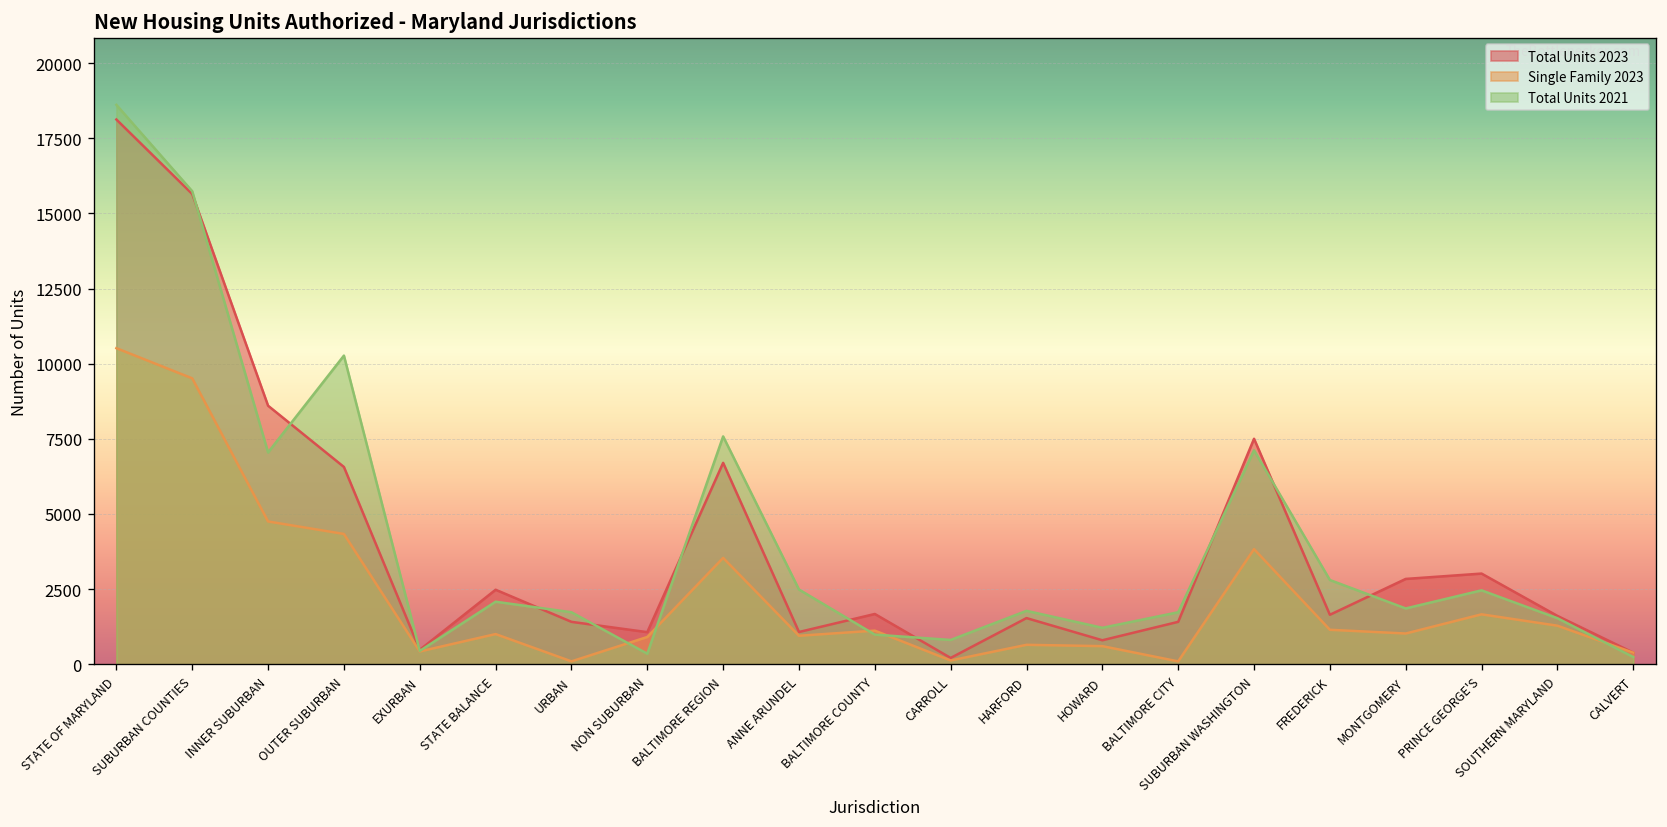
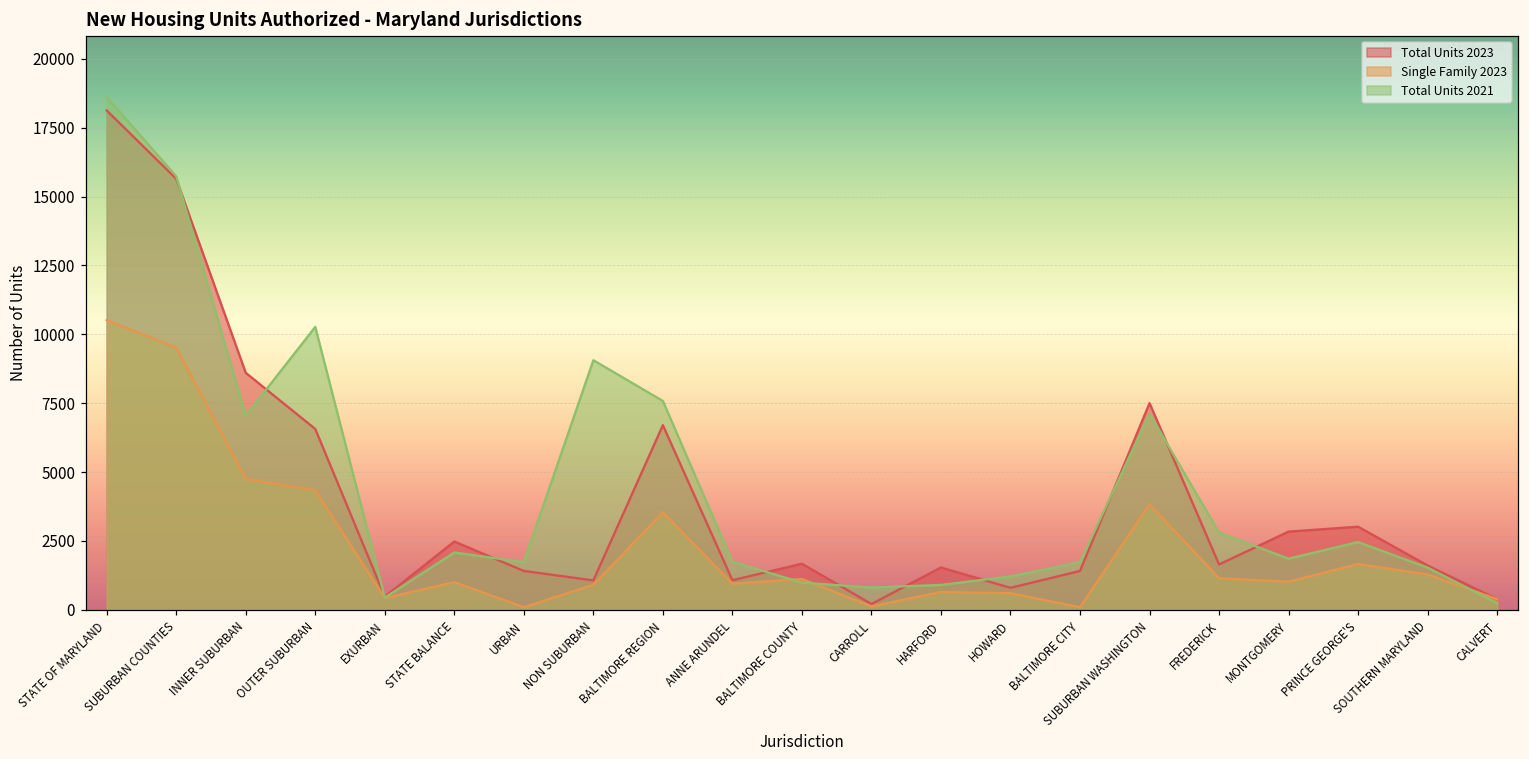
  {
    "Total Units 2021": {
      "STATE OF MARYLAND": 18600,
      "INNER SUBURBAN": 7000,
      "OUTER SUBURBAN": 10300,
      "STATE BALANCE": 2100,
      "URBAN": 1700,
-     "NON SUBURBAN": 400,
+     "NON SUBURBAN": 9100,
      "BALTIMORE REGION": 7600,
-     "ANNE ARUNDEL": 2500,
+     "ANNE ARUNDEL": 1700,
      "BALTIMORE COUNTY": 1000,
      "CARROLL": 800,
-     "HARFORD": 1800,
+     "HARFORD": 900,
      "HOWARD": 1200,
      "BALTIMORE CITY": 1700,
      "SUBURBAN WASHINGTON": 7100,
      "FREDERICK": 2800,
      "MONTGOMERY": 1900,
      "PRINCE GEORGE'S": 2500,
      "CALVERT": 200
    }
  }
